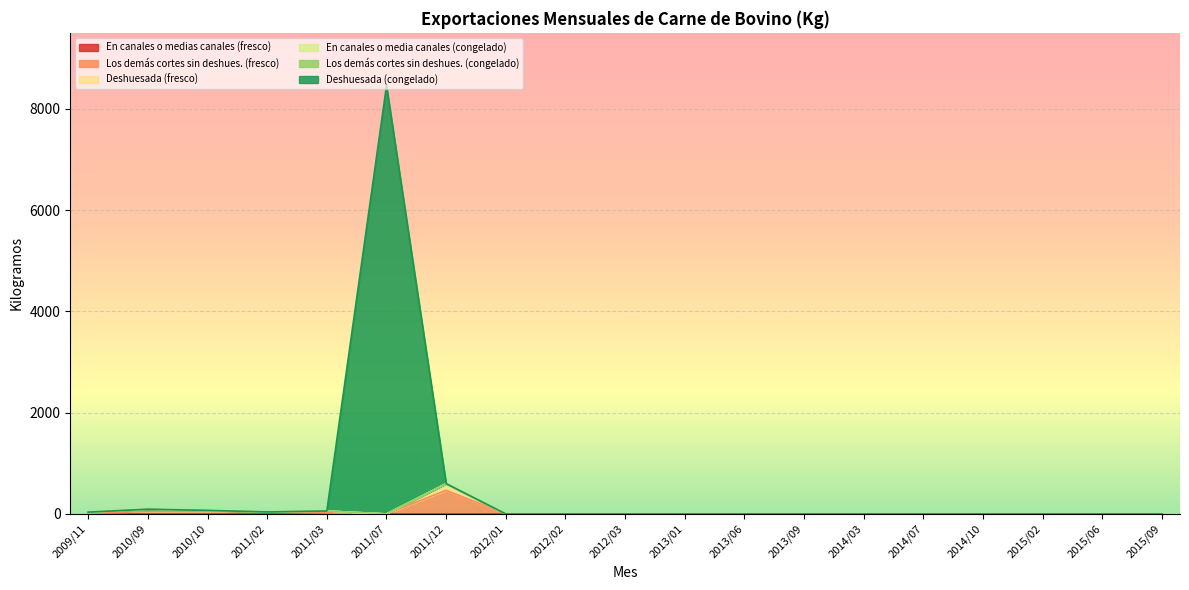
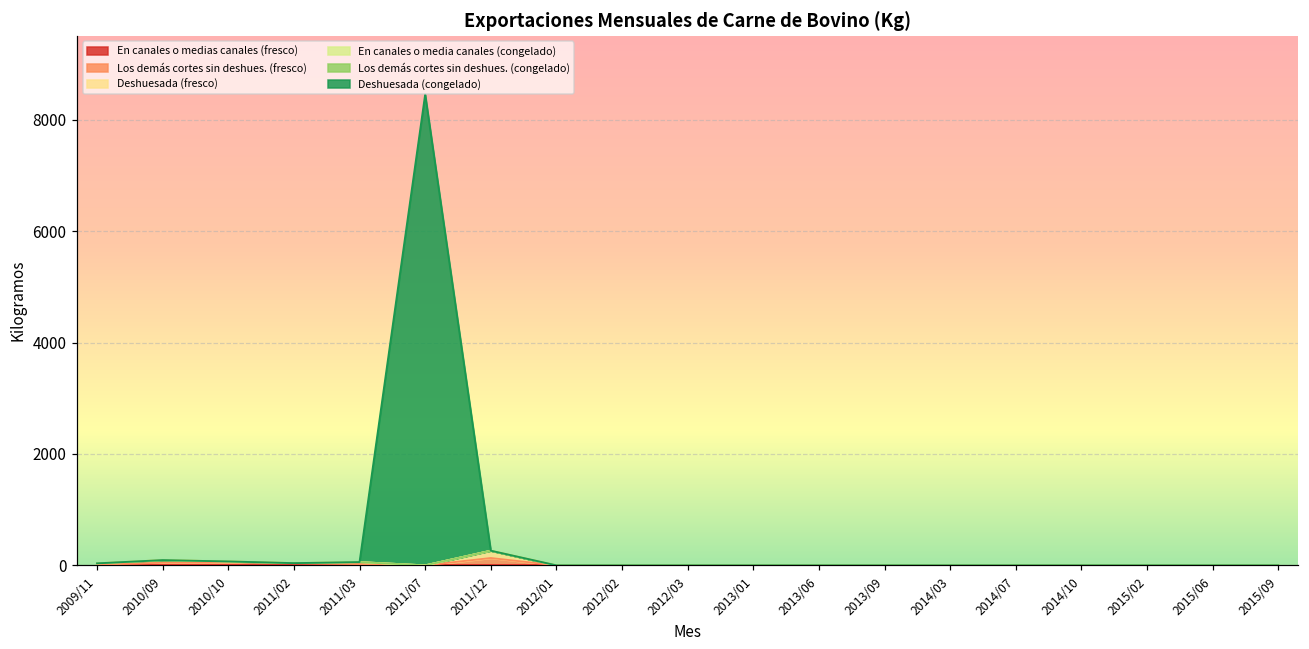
  {
    "En canales o medias canales (fresco)": {
      "2010/10": 0,
      "2011/12": 0
    },
    "Los demás cortes sin deshues. (fresco)": {
-     "2011/12": 500
+     "2011/12": 100
    }
  }
